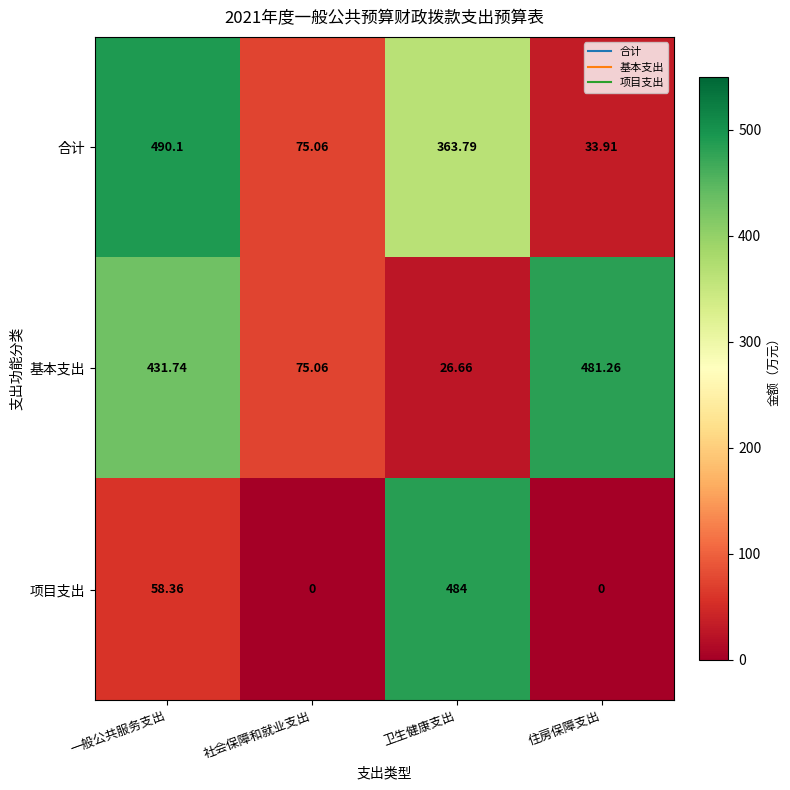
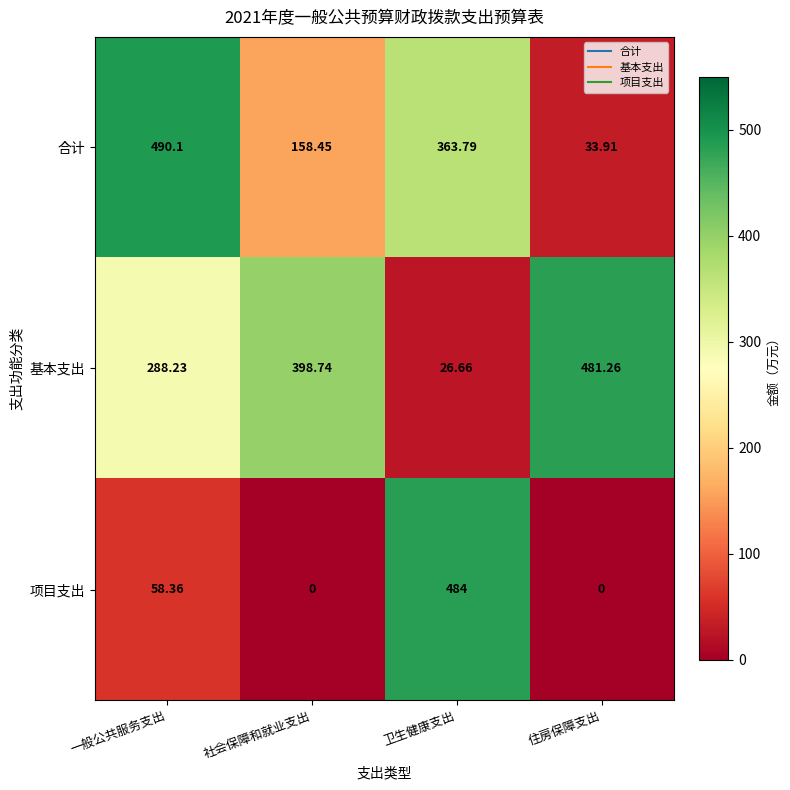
  {
    "合计": {
      "一般公共服务支出": 490.1,
-     "社会保障和就业支出": 75.06,
+     "社会保障和就业支出": 158.45,
      "卫生健康支出": 363.79,
      "住房保障支出": 33.91
    },
    "基本支出": {
-     "一般公共服务支出": 431.74,
-     "社会保障和就业支出": 75.06,
+     "一般公共服务支出": 288.23,
+     "社会保障和就业支出": 398.74,
      "卫生健康支出": 26.66,
      "住房保障支出": 481.26
    },
    "项目支出": {
      "一般公共服务支出": 58.36,
      "社会保障和就业支出": 0,
      "卫生健康支出": 484,
      "住房保障支出": 0
    }
  }
